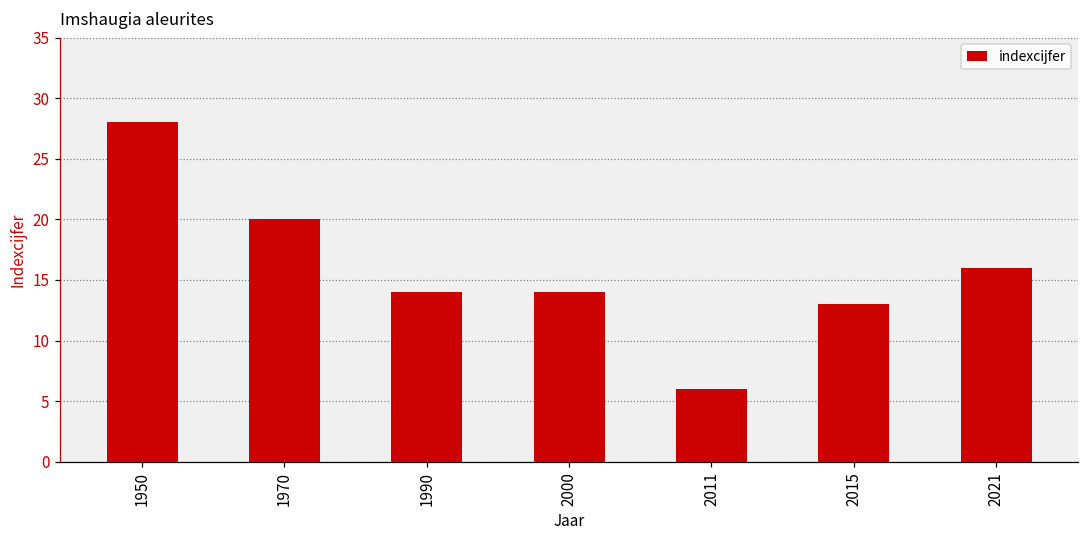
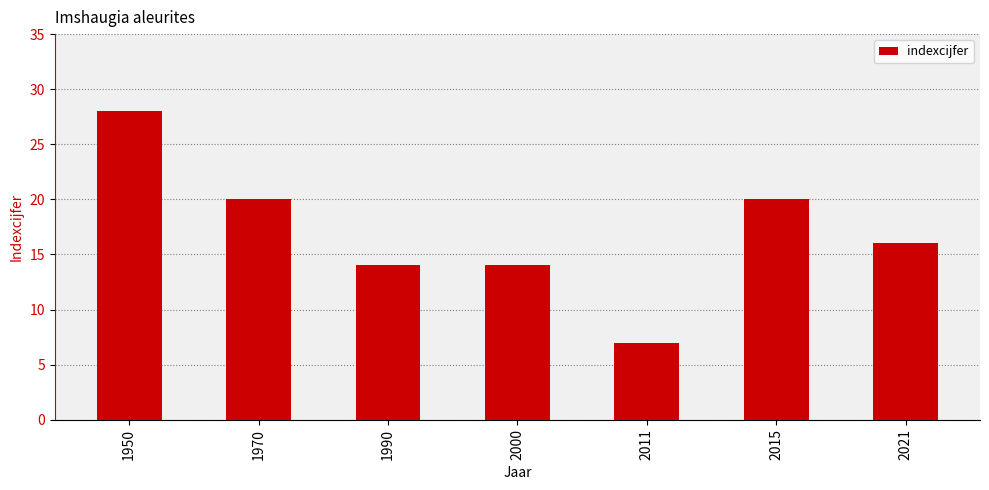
  {
    "1950": 28,
    "1970": 20,
    "1990": 14,
    "2000": 14,
-   "2011": 6,
-   "2015": 13,
+   "2011": 7,
+   "2015": 20,
    "2021": 16
  }
